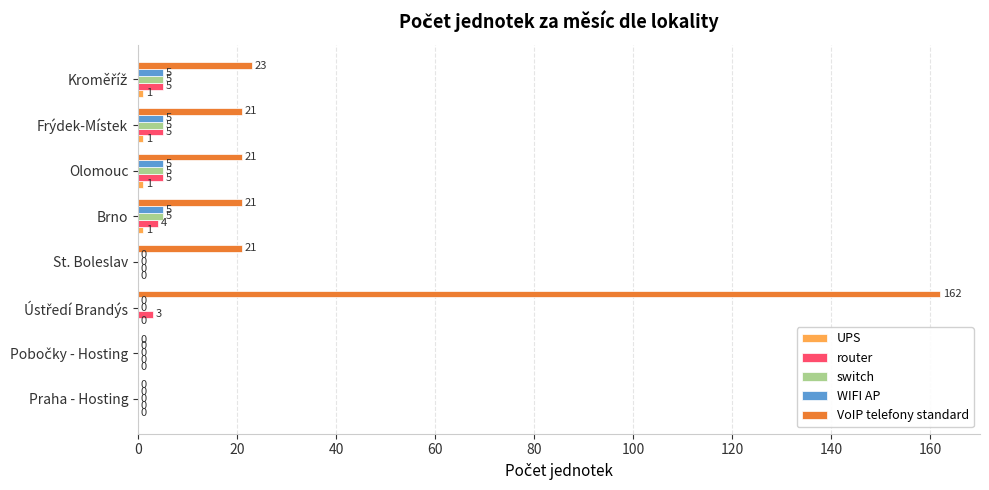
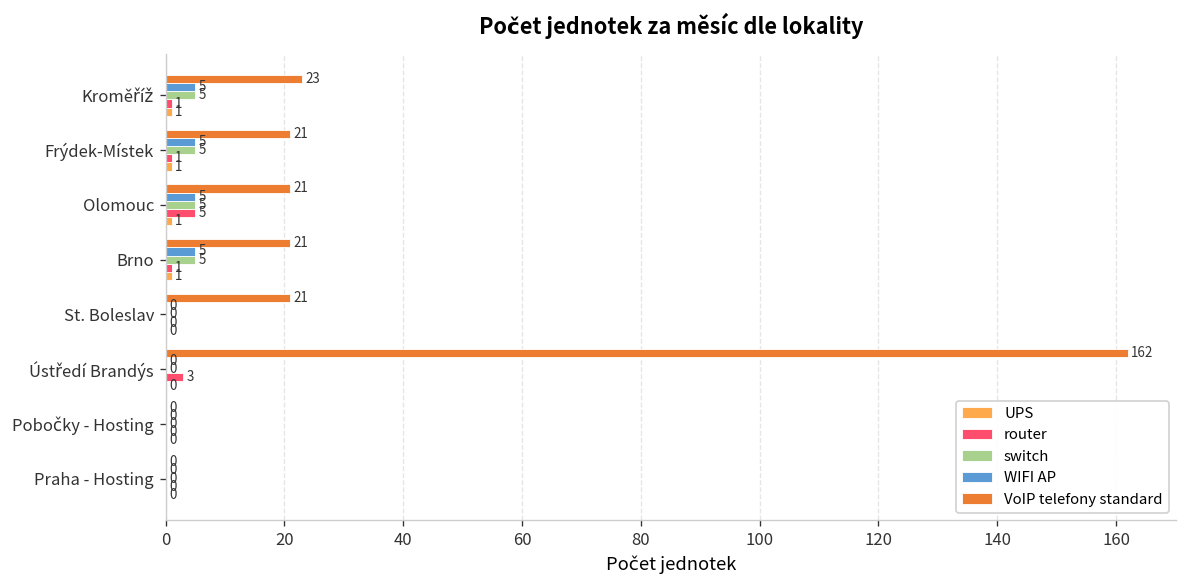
  {
    "router": {
-     "Kroměříž": 5,
-     "Frýdek-Místek": 5,
-     "Brno": 4,
+     "Kroměříž": 1,
+     "Frýdek-Místek": 1,
+     "Brno": 1,
      "Ústředí Brandýs": 3
    }
  }
